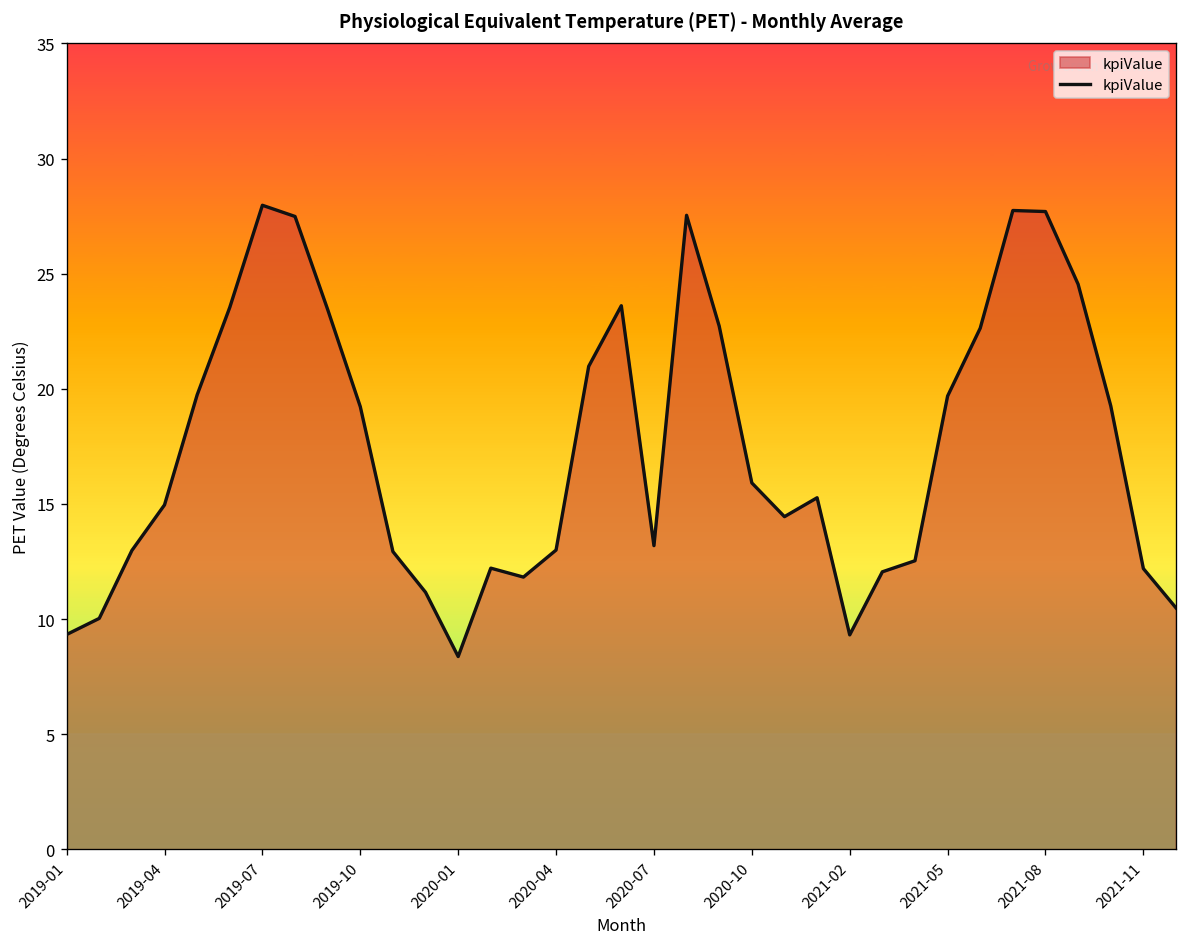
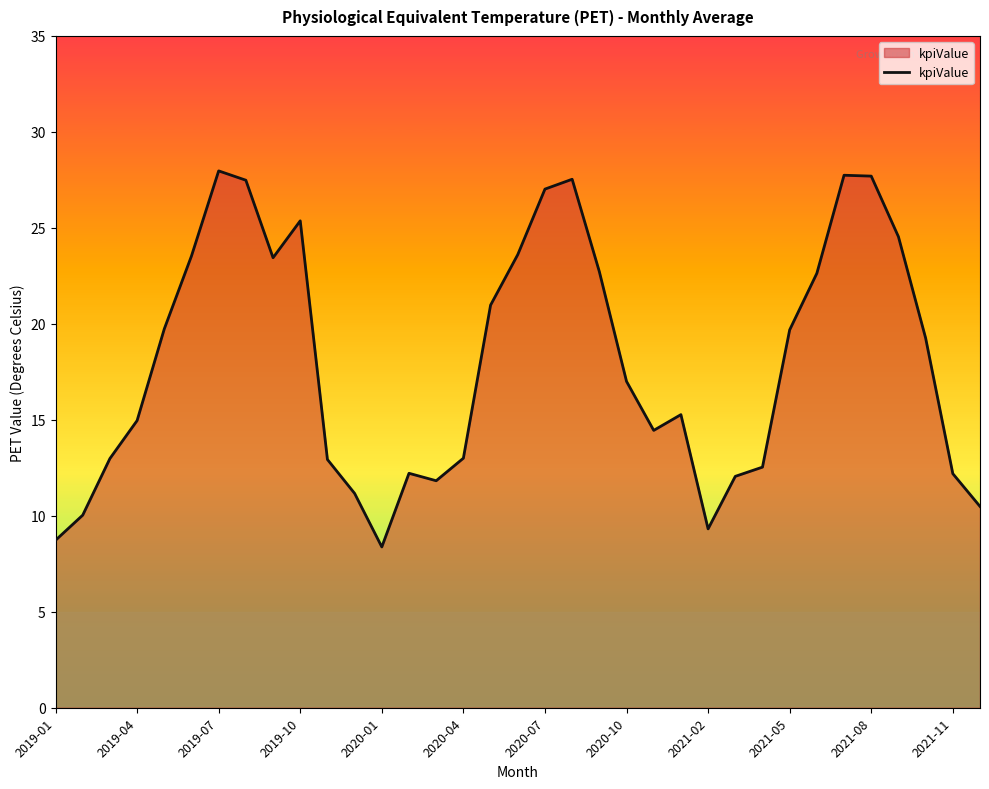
  {
-   "2019-01": 9.3,
+   "2019-01": 8.7,
    "2019-04": 15.0,
    "2019-07": 28.0,
-   "2019-10": 19.2,
+   "2019-10": 25.4,
    "2020-01": 8.4,
    "2020-04": 13.0,
-   "2020-07": 13.2,
-   "2020-10": 15.9,
+   "2020-07": 27.0,
+   "2020-10": 17.0,
    "2021-02": 9.3,
    "2021-05": 19.7,
    "2021-08": 27.7,
    "2021-11": 12.2
  }
